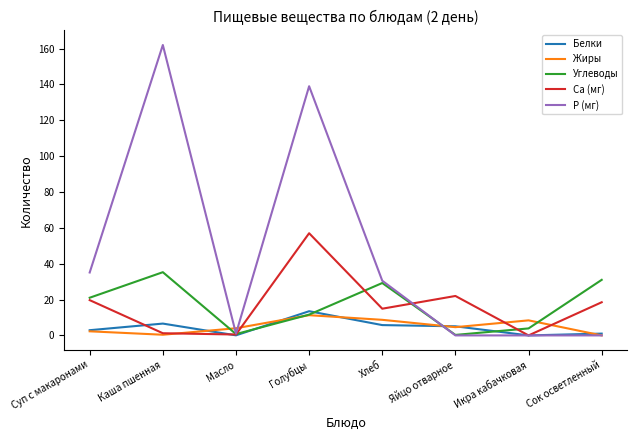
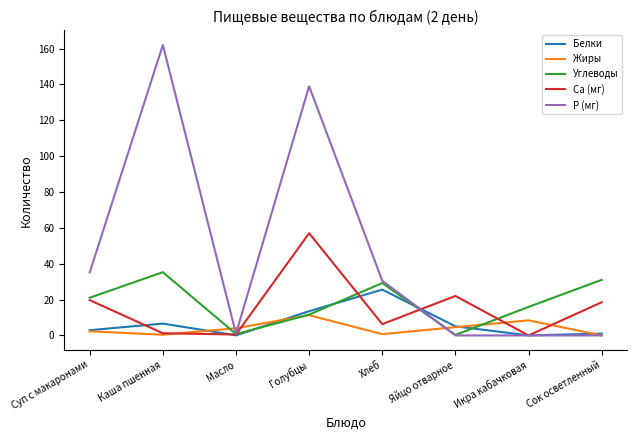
  {
    "Белки": {
      "Каша пшенная": 7,
      "Голубцы": 14,
-     "Хлеб": 6
+     "Хлеб": 26
    },
    "Жиры": {
      "Масло": 4,
-     "Хлеб": 9,
+     "Хлеб": 1,
      "Икра кабачковая": 8
    },
    "Углеводы": {
      "Каша пшенная": 35,
-     "Икра кабачковая": 4,
+     "Икра кабачковая": 16,
      "Сок осветленный": 31
    },
    "Са (мг)": {
      "Голубцы": 57,
-     "Хлеб": 15,
+     "Хлеб": 6,
      "Яйцо отварное": 22,
      "Сок осветленный": 19
    },
    "Р (мг)": {
      "Суп с макаронами": 35,
      "Каша пшенная": 162,
      "Голубцы": 139
    }
  }
